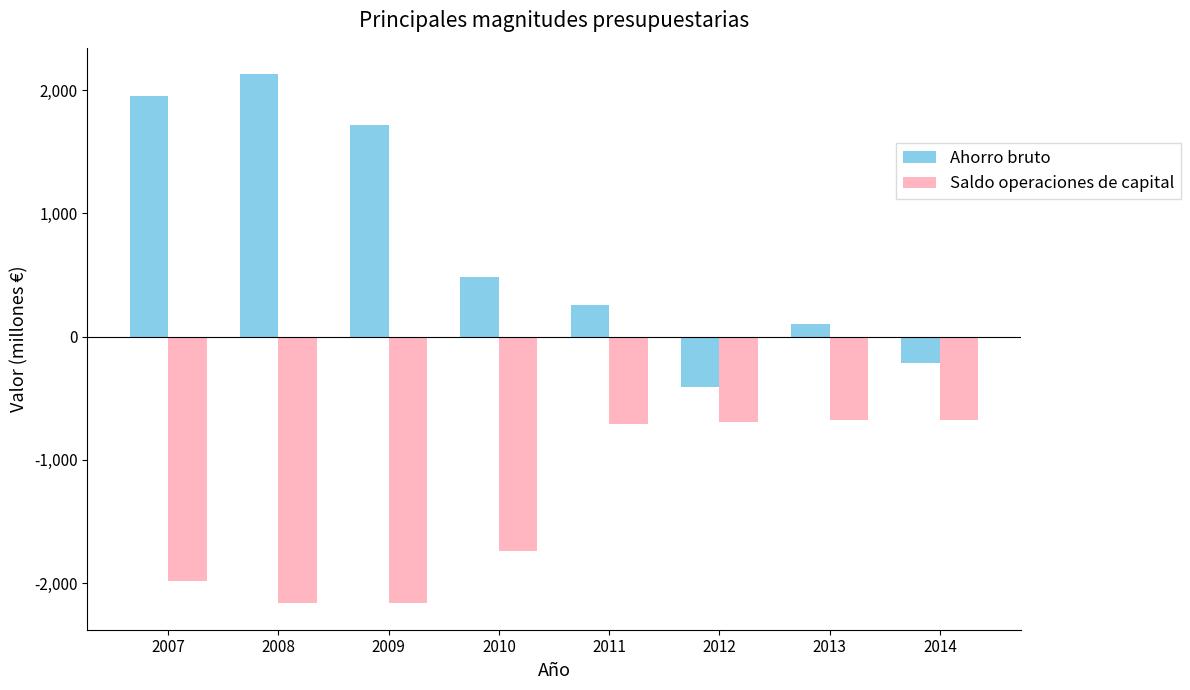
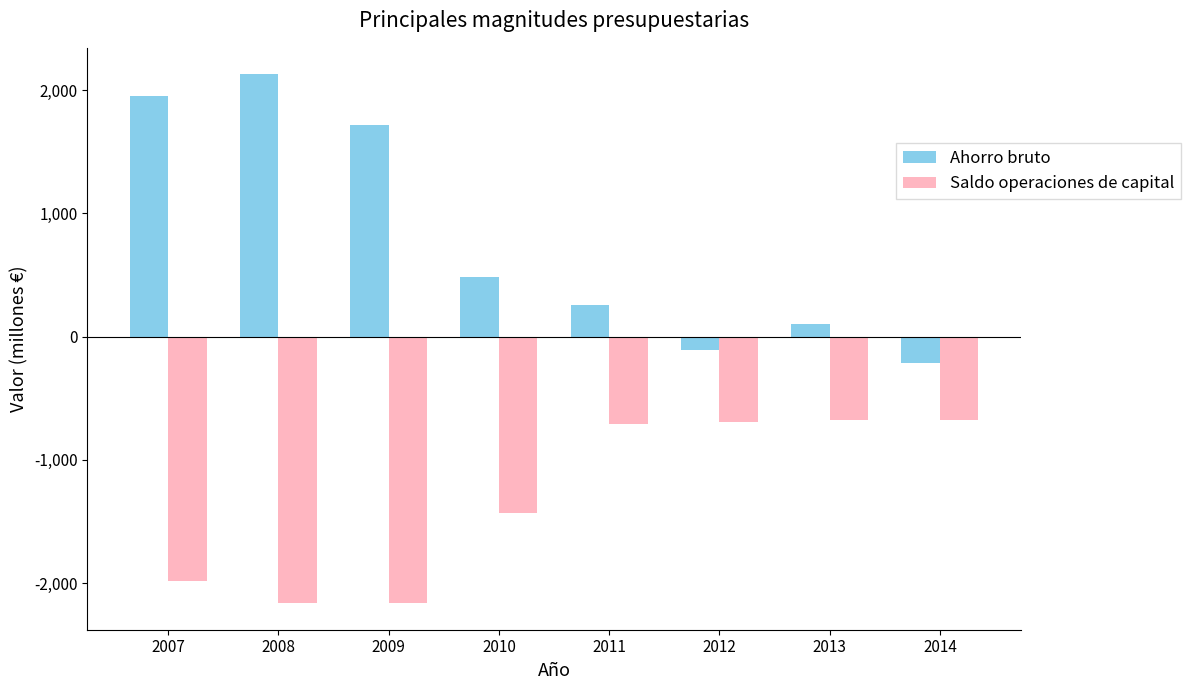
  {
    "Ahorro bruto": {
      "2007": "1,950",
      "2008": "2,130",
      "2009": "1,720",
      "2010": "490",
      "2011": "260",
-     "2012": "-400",
+     "2012": "-110",
      "2013": "100",
      "2014": "-210"
    },
    "Saldo operaciones de capital": {
      "2007": "-1,980",
      "2008": "-2,160",
      "2009": "-2,160",
-     "2010": "-1,740",
+     "2010": "-1,430",
      "2011": "-710",
      "2012": "-690",
      "2013": "-680",
      "2014": "-680"
    }
  }
